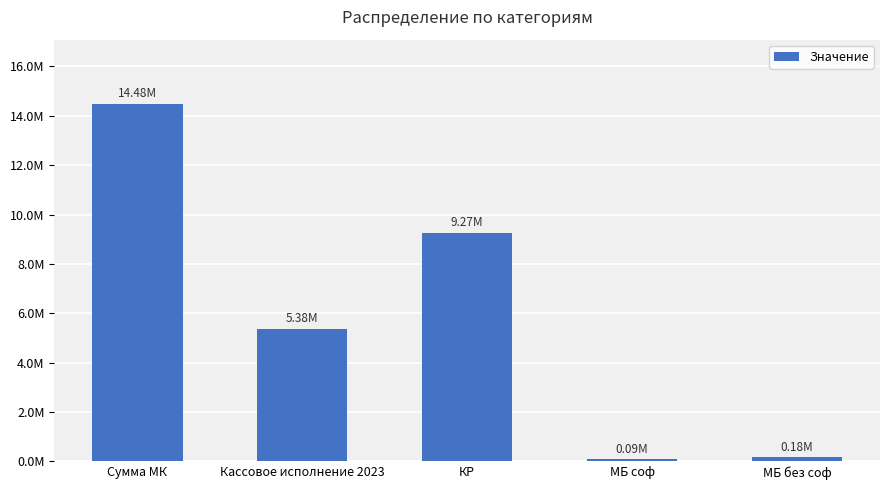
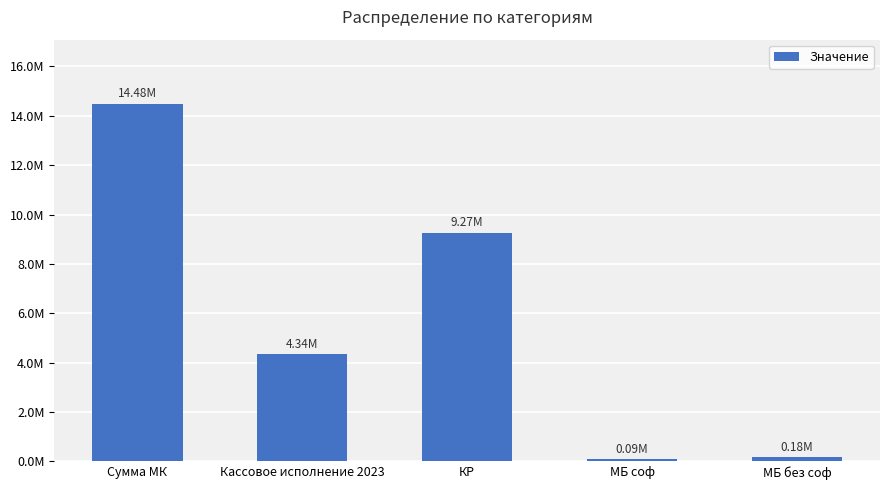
  {
    "Сумма МК": "14.48M",
-   "Кассовое исполнение 2023": "5.38M",
+   "Кассовое исполнение 2023": "4.34M",
    "КР": "9.27M",
    "МБ соф": "0.09M",
    "МБ без соф": "0.18M"
  }
